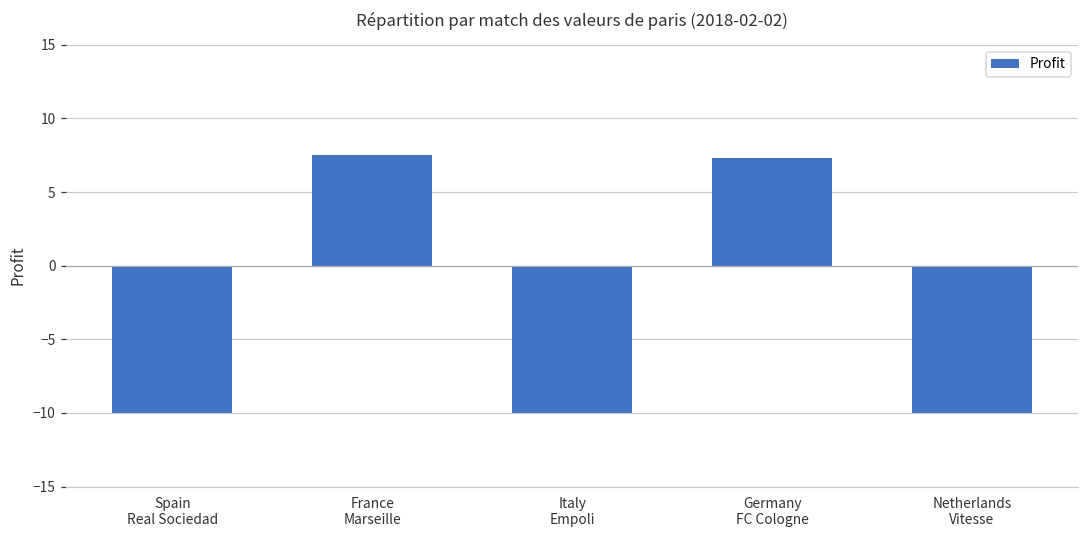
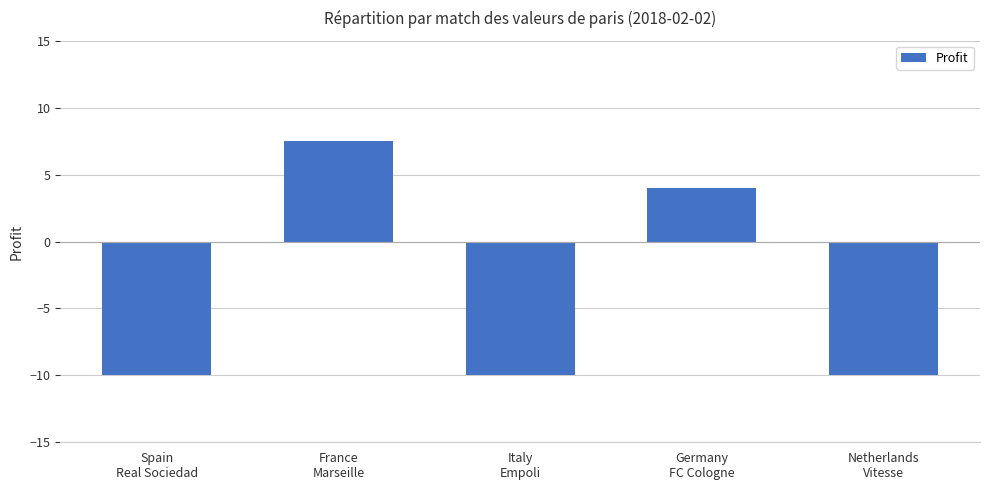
  {
    "Spain Real Sociedad": -10.0,
    "France Marseille": 7.5,
    "Italy Empoli": -10.0,
-   "Germany FC Cologne": 7.3,
+   "Germany FC Cologne": 4.0,
    "Netherlands Vitesse": -10.0
  }
